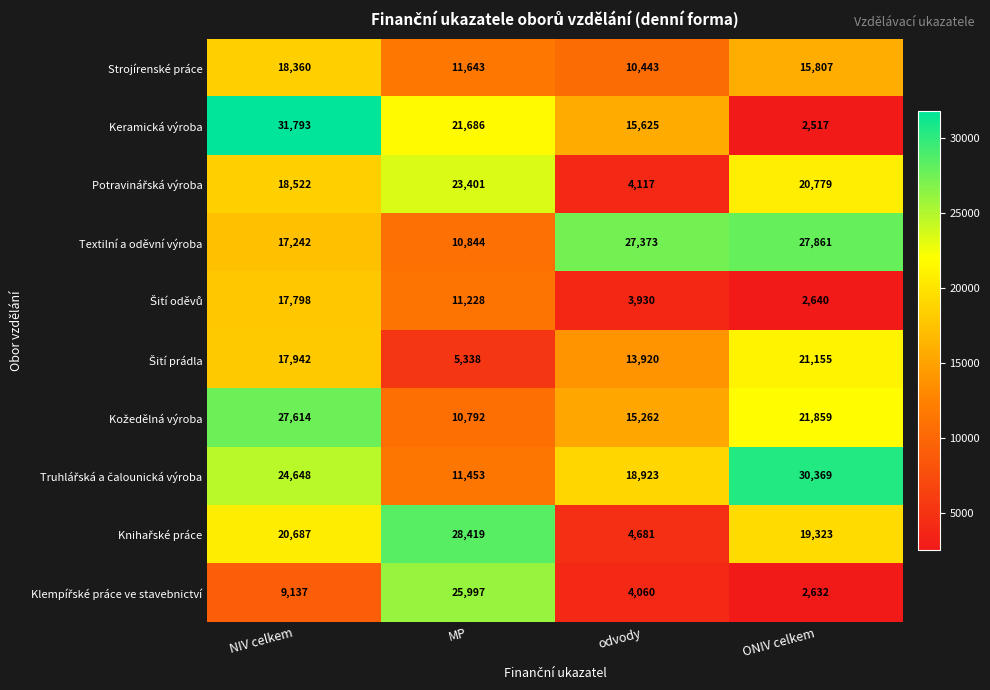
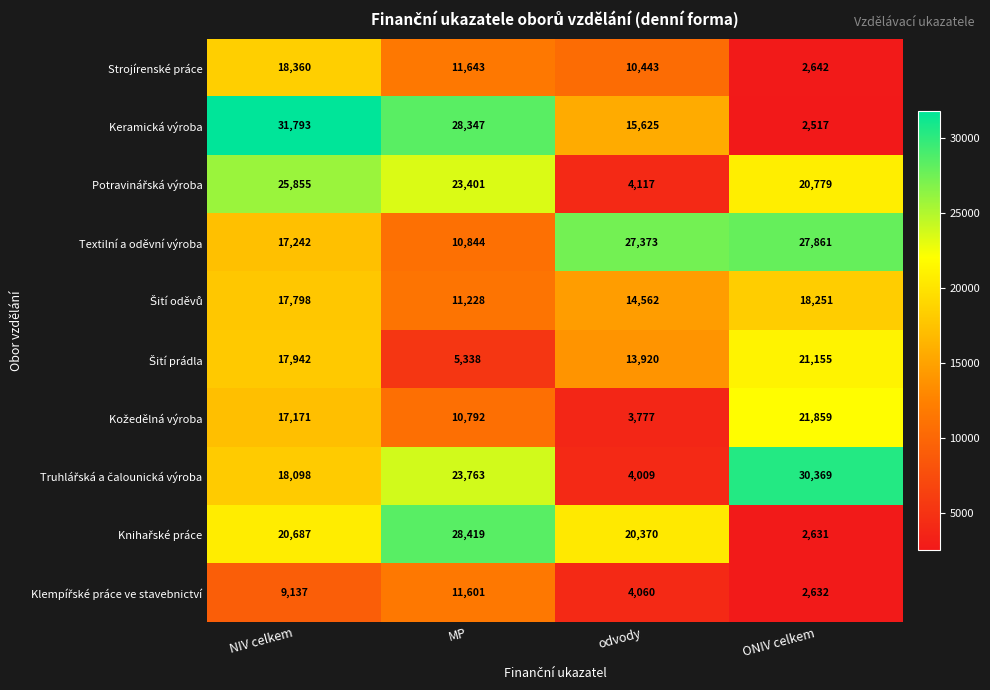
  {
    "Strojírenské práce": {
      "NIV celkem": "18,360",
      "MP": "11,643",
      "odvody": "10,443",
-     "ONIV celkem": "15,807"
+     "ONIV celkem": "2,642"
    },
    "Keramická výroba": {
      "NIV celkem": "31,793",
-     "MP": "21,686",
+     "MP": "28,347",
      "odvody": "15,625",
      "ONIV celkem": "2,517"
    },
    "Potravinářská výroba": {
-     "NIV celkem": "18,522",
+     "NIV celkem": "25,855",
      "MP": "23,401",
      "odvody": "4,117",
      "ONIV celkem": "20,779"
    },
    "Textilní a oděvní výroba": {
      "NIV celkem": "17,242",
      "MP": "10,844",
      "odvody": "27,373",
      "ONIV celkem": "27,861"
    },
    "Šití oděvů": {
      "NIV celkem": "17,798",
      "MP": "11,228",
-     "odvody": "3,930",
-     "ONIV celkem": "2,640"
+     "odvody": "14,562",
+     "ONIV celkem": "18,251"
    },
    "Šití prádla": {
      "NIV celkem": "17,942",
      "MP": "5,338",
      "odvody": "13,920",
      "ONIV celkem": "21,155"
    },
    "Kožedělná výroba": {
-     "NIV celkem": "27,614",
+     "NIV celkem": "17,171",
      "MP": "10,792",
-     "odvody": "15,262",
+     "odvody": "3,777",
      "ONIV celkem": "21,859"
    },
    "Truhlářská a čalounická výroba": {
-     "NIV celkem": "24,648",
-     "MP": "11,453",
-     "odvody": "18,923",
+     "NIV celkem": "18,098",
+     "MP": "23,763",
+     "odvody": "4,009",
      "ONIV celkem": "30,369"
    },
    "Knihařské práce": {
      "NIV celkem": "20,687",
      "MP": "28,419",
-     "odvody": "4,681",
-     "ONIV celkem": "19,323"
+     "odvody": "20,370",
+     "ONIV celkem": "2,631"
    },
    "Klempířské práce ve stavebnictví": {
      "NIV celkem": "9,137",
-     "MP": "25,997",
+     "MP": "11,601",
      "odvody": "4,060",
      "ONIV celkem": "2,632"
    }
  }
